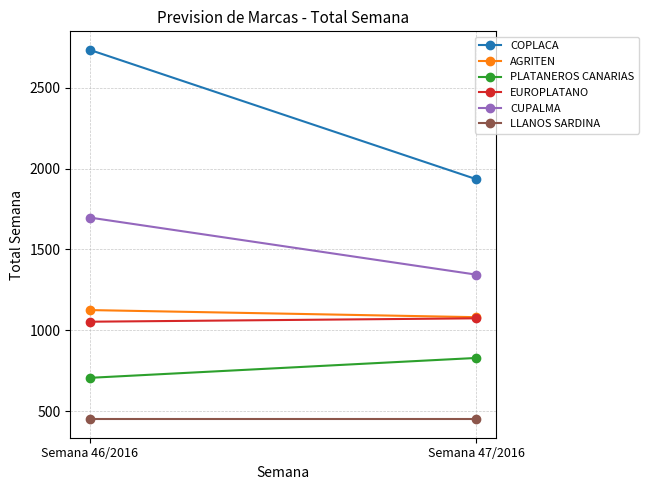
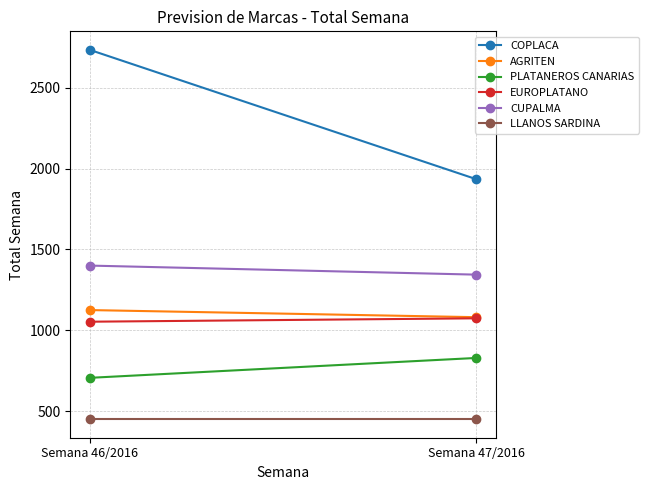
  {
    "COPLACA": {
      "Semana 46/2016": 2730,
      "Semana 47/2016": 1930
    },
    "AGRITEN": {
      "Semana 46/2016": 1130
    },
    "PLATANEROS CANARIAS": {
      "Semana 46/2016": 710,
      "Semana 47/2016": 830
    },
    "EUROPLATANO": {
      "Semana 46/2016": 1050
    },
    "CUPALMA": {
-     "Semana 46/2016": 1700,
+     "Semana 46/2016": 1400,
      "Semana 47/2016": 1340
    },
    "LLANOS SARDINA": {
      "Semana 46/2016": 450,
      "Semana 47/2016": 450
    }
  }
